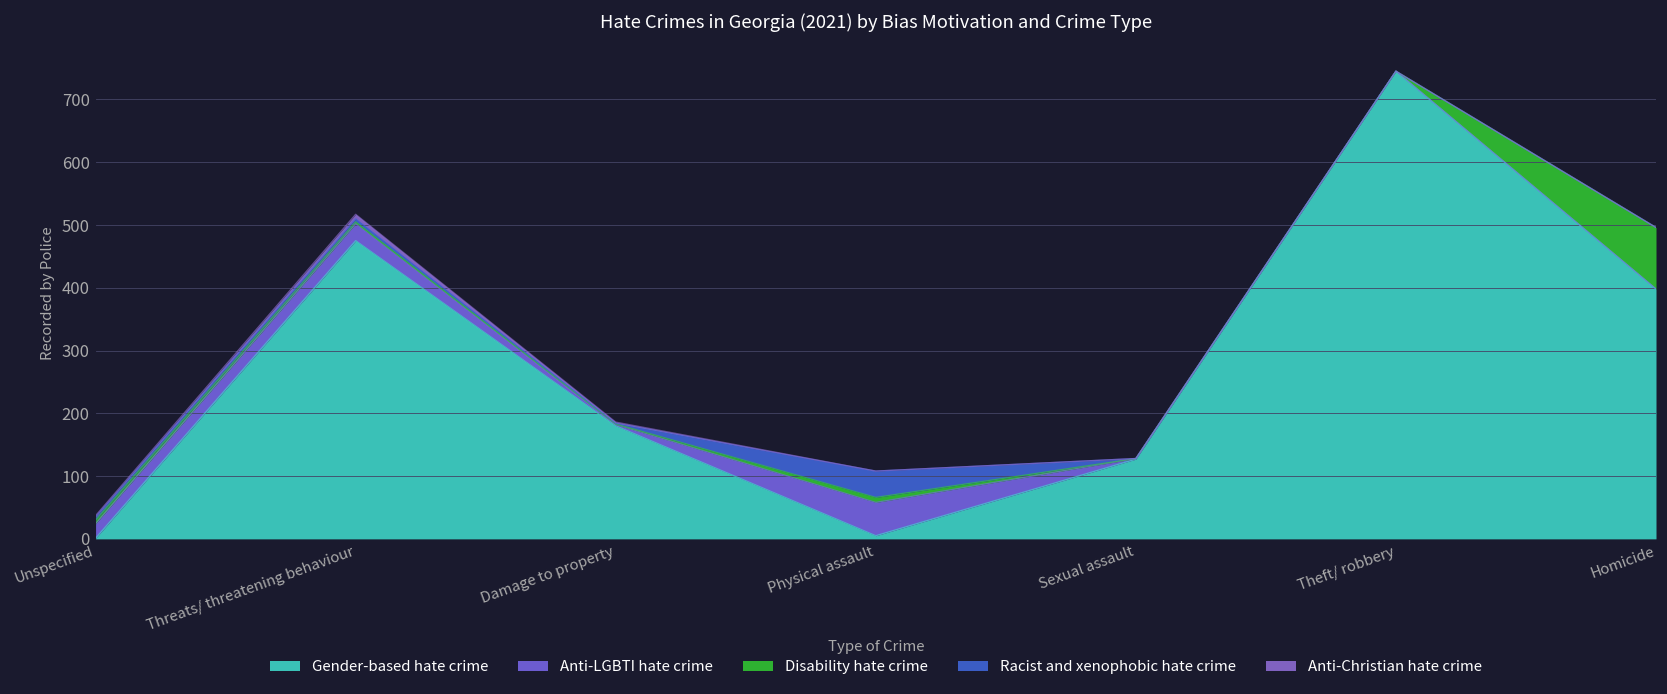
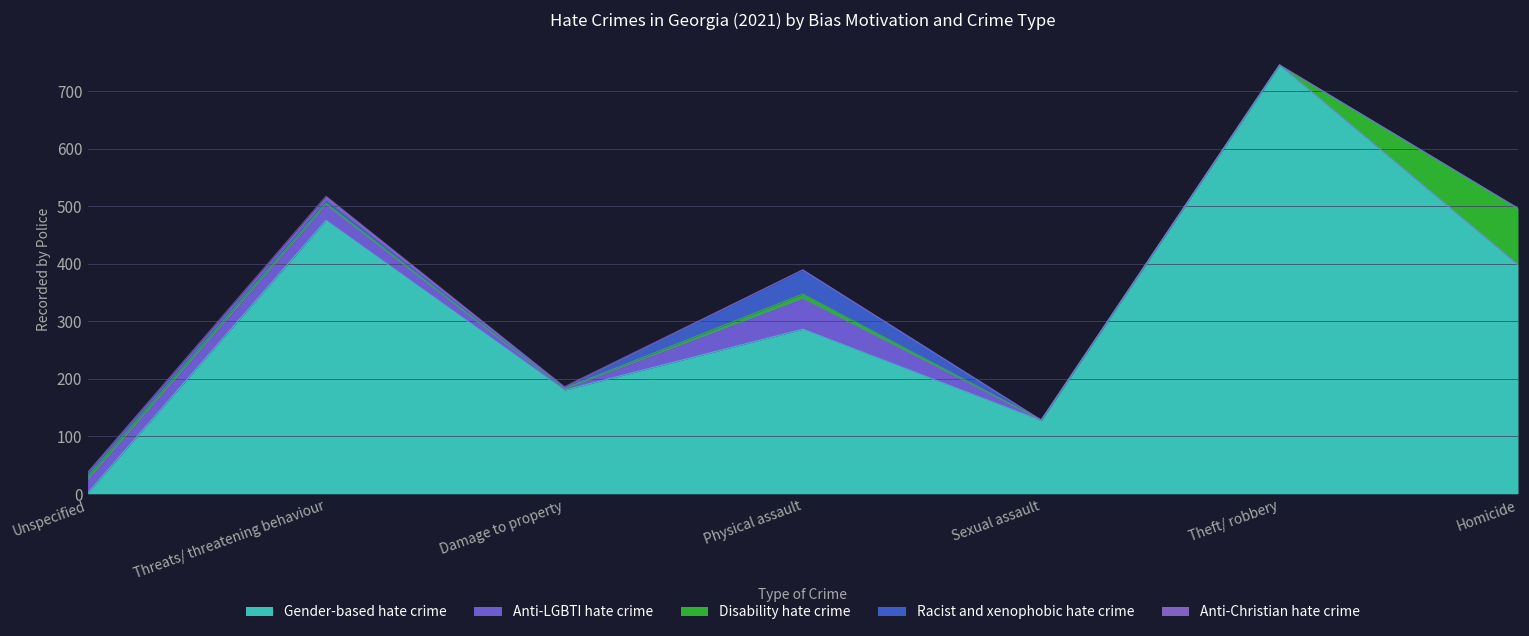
  {
    "Gender-based hate crime": {
      "Unspecified": 0,
      "Threats/ threatening behaviour": 480,
-     "Physical assault": 10
+     "Physical assault": 290
    },
    "Disability hate crime": {
      "Unspecified": 10,
      "Physical assault": 10
    }
  }
